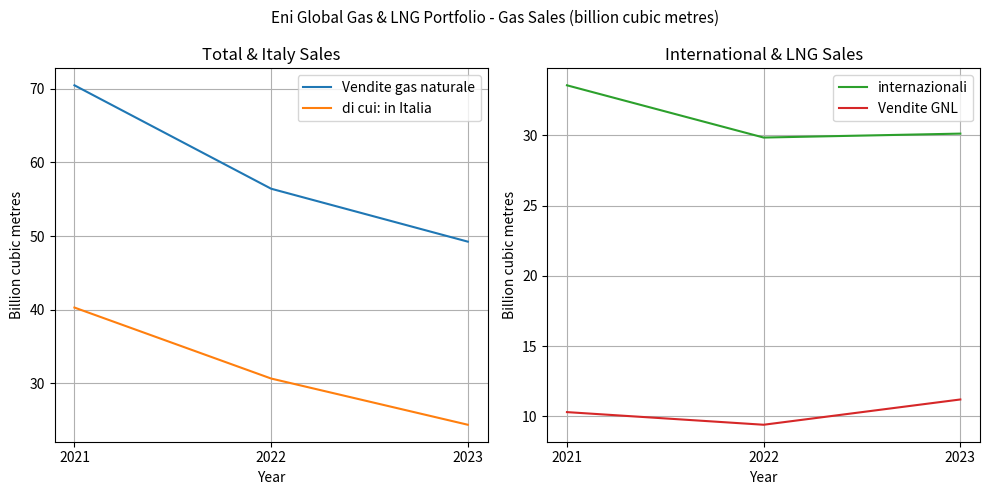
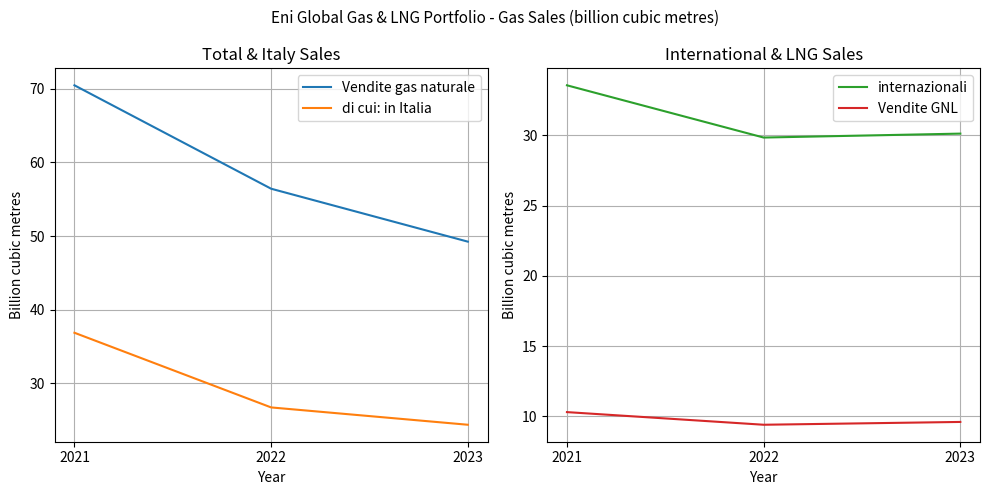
  {
    "Total & Italy Sales": {
      "Vendite gas naturale": {
        "2021": 70,
        "2022": 56,
        "2023": 49
      },
      "di cui: in Italia": {
-       "2021": 40,
-       "2022": 31,
+       "2021": 37,
+       "2022": 27,
        "2023": 24
      }
    },
    "International & LNG Sales": {
      "internazionali": {
        "2021": 33.6,
        "2022": 29.9,
        "2023": 30.1
      },
      "Vendite GNL": {
        "2021": 10.3,
        "2022": 9.4,
-       "2023": 11.2
+       "2023": 9.6
      }
    }
  }
